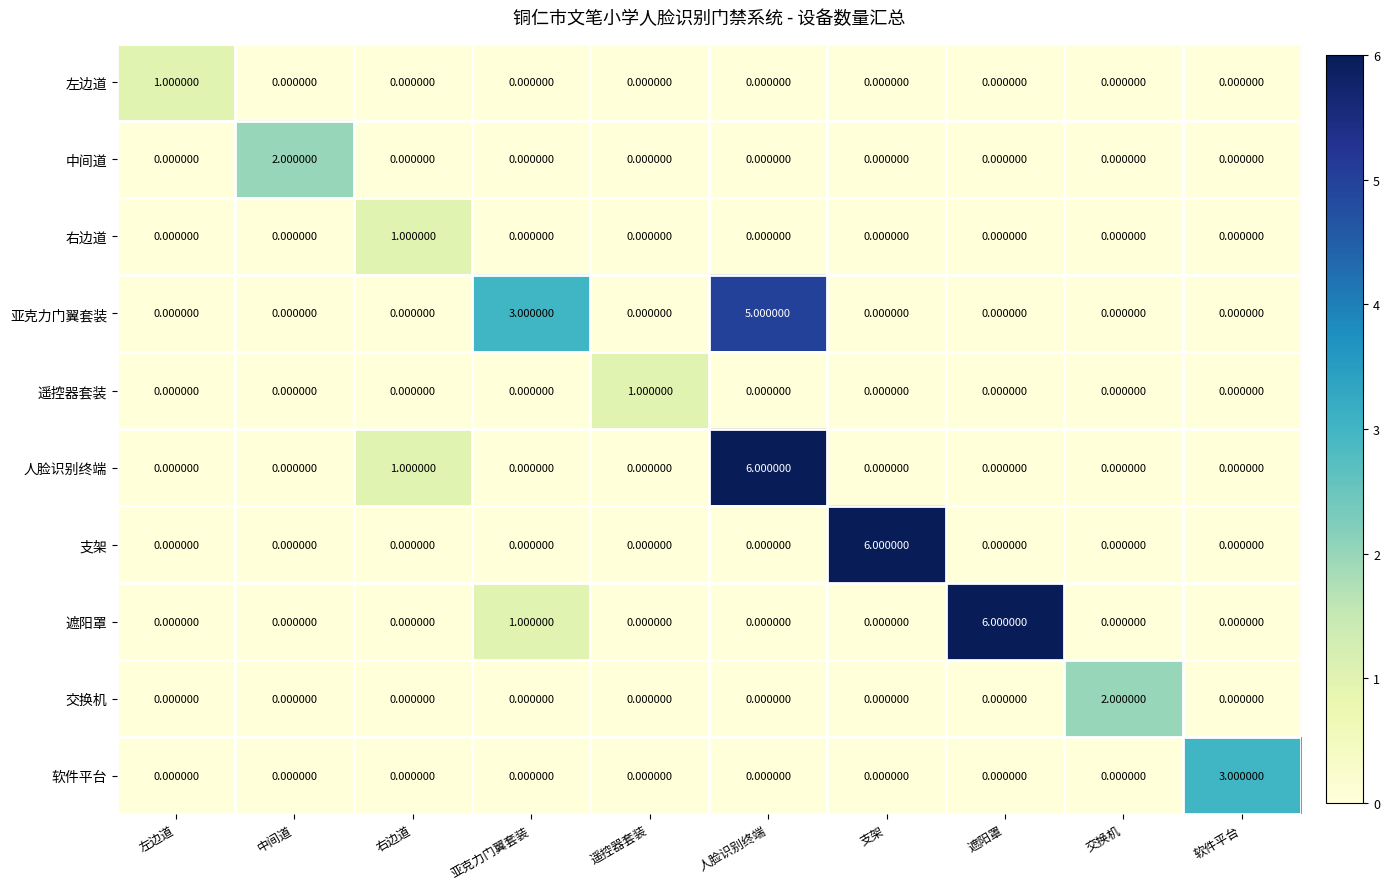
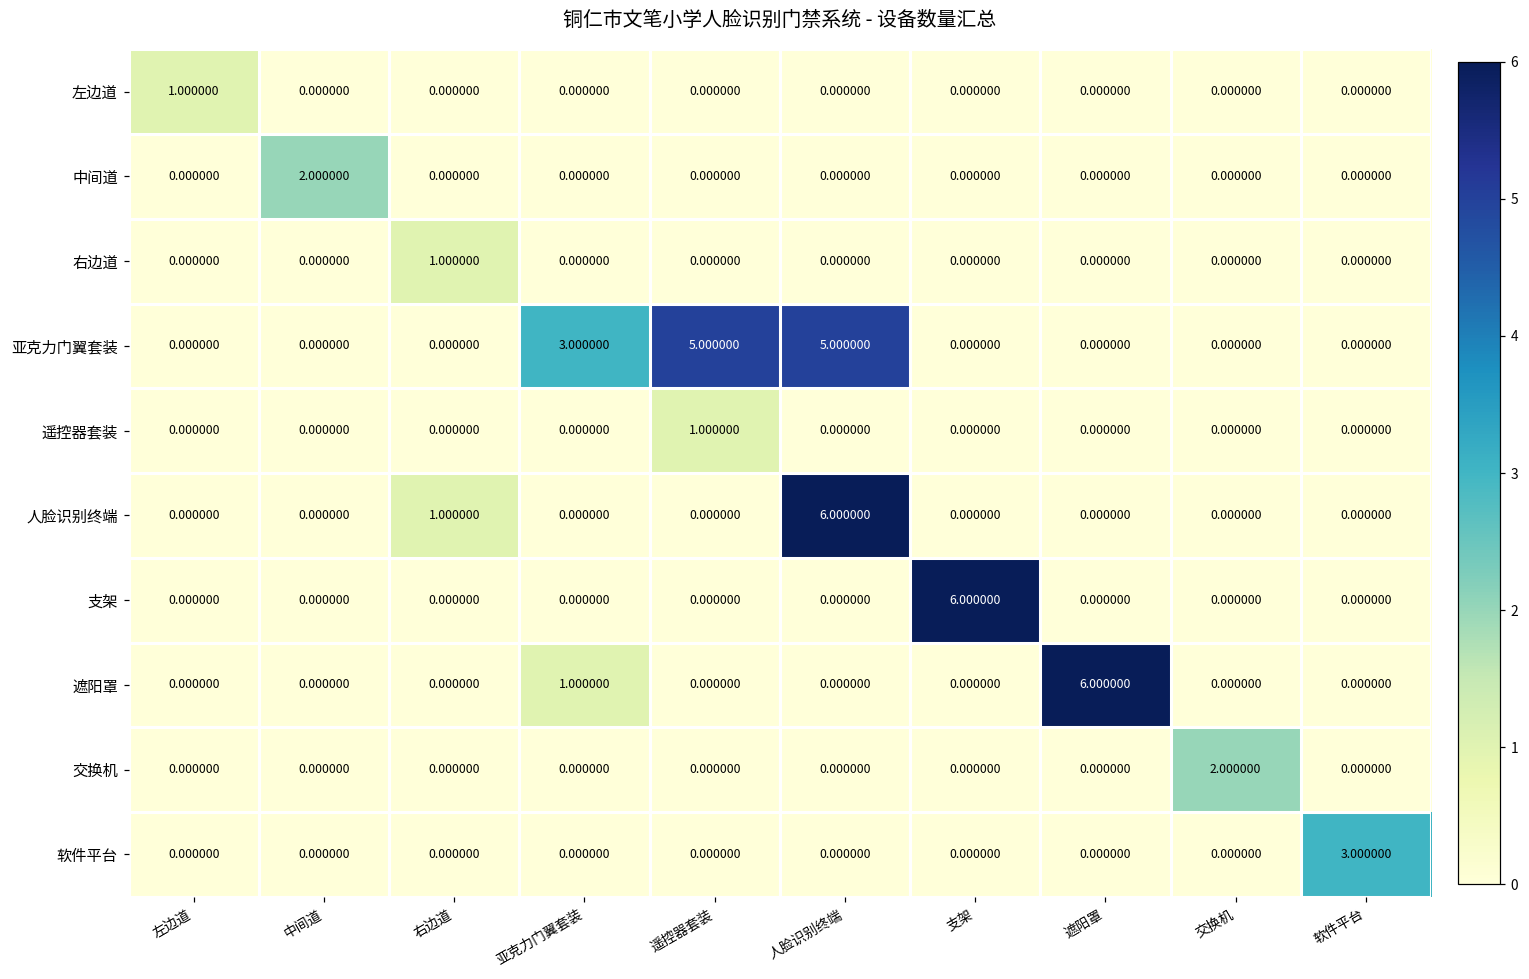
  {
    "左边道": {
      "左边道": 1.000000,
      "中间道": 0.000000,
      "右边道": 0.000000,
      "亚克力门翼套装": 0.000000,
      "遥控器套装": 0.000000,
      "人脸识别终端": 0.000000,
      "支架": 0.000000,
      "遮阳罩": 0.000000,
      "交换机": 0.000000,
      "软件平台": 0.000000
    },
    "中间道": {
      "左边道": 0.000000,
      "中间道": 2.000000,
      "右边道": 0.000000,
      "亚克力门翼套装": 0.000000,
      "遥控器套装": 0.000000,
      "人脸识别终端": 0.000000,
      "支架": 0.000000,
      "遮阳罩": 0.000000,
      "交换机": 0.000000,
      "软件平台": 0.000000
    },
    "右边道": {
      "左边道": 0.000000,
      "中间道": 0.000000,
      "右边道": 1.000000,
      "亚克力门翼套装": 0.000000,
      "遥控器套装": 0.000000,
      "人脸识别终端": 0.000000,
      "支架": 0.000000,
      "遮阳罩": 0.000000,
      "交换机": 0.000000,
      "软件平台": 0.000000
    },
    "亚克力门翼套装": {
      "左边道": 0.000000,
      "中间道": 0.000000,
      "右边道": 0.000000,
      "亚克力门翼套装": 3.000000,
-     "遥控器套装": 0.000000,
+     "遥控器套装": 5.000000,
      "人脸识别终端": 5.000000,
      "支架": 0.000000,
      "遮阳罩": 0.000000,
      "交换机": 0.000000,
      "软件平台": 0.000000
    },
    "遥控器套装": {
      "左边道": 0.000000,
      "中间道": 0.000000,
      "右边道": 0.000000,
      "亚克力门翼套装": 0.000000,
      "遥控器套装": 1.000000,
      "人脸识别终端": 0.000000,
      "支架": 0.000000,
      "遮阳罩": 0.000000,
      "交换机": 0.000000,
      "软件平台": 0.000000
    },
    "人脸识别终端": {
      "左边道": 0.000000,
      "中间道": 0.000000,
      "右边道": 1.000000,
      "亚克力门翼套装": 0.000000,
      "遥控器套装": 0.000000,
      "人脸识别终端": 6.000000,
      "支架": 0.000000,
      "遮阳罩": 0.000000,
      "交换机": 0.000000,
      "软件平台": 0.000000
    },
    "支架": {
      "左边道": 0.000000,
      "中间道": 0.000000,
      "右边道": 0.000000,
      "亚克力门翼套装": 0.000000,
      "遥控器套装": 0.000000,
      "人脸识别终端": 0.000000,
      "支架": 6.000000,
      "遮阳罩": 0.000000,
      "交换机": 0.000000,
      "软件平台": 0.000000
    },
    "遮阳罩": {
      "左边道": 0.000000,
      "中间道": 0.000000,
      "右边道": 0.000000,
      "亚克力门翼套装": 1.000000,
      "遥控器套装": 0.000000,
      "人脸识别终端": 0.000000,
      "支架": 0.000000,
      "遮阳罩": 6.000000,
      "交换机": 0.000000,
      "软件平台": 0.000000
    },
    "交换机": {
      "左边道": 0.000000,
      "中间道": 0.000000,
      "右边道": 0.000000,
      "亚克力门翼套装": 0.000000,
      "遥控器套装": 0.000000,
      "人脸识别终端": 0.000000,
      "支架": 0.000000,
      "遮阳罩": 0.000000,
      "交换机": 2.000000,
      "软件平台": 0.000000
    },
    "软件平台": {
      "左边道": 0.000000,
      "中间道": 0.000000,
      "右边道": 0.000000,
      "亚克力门翼套装": 0.000000,
      "遥控器套装": 0.000000,
      "人脸识别终端": 0.000000,
      "支架": 0.000000,
      "遮阳罩": 0.000000,
      "交换机": 0.000000,
      "软件平台": 3.000000
    }
  }
